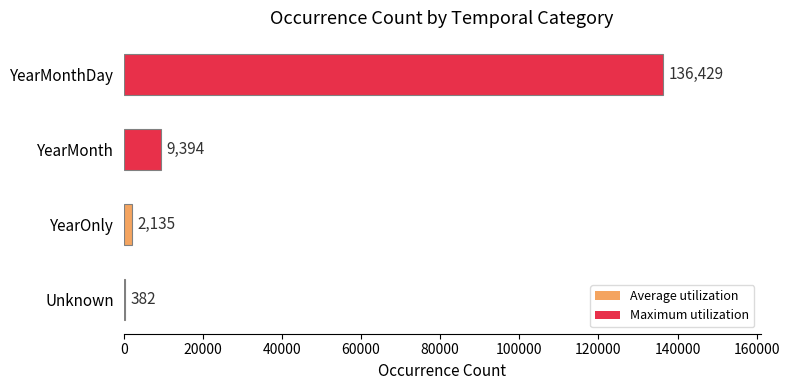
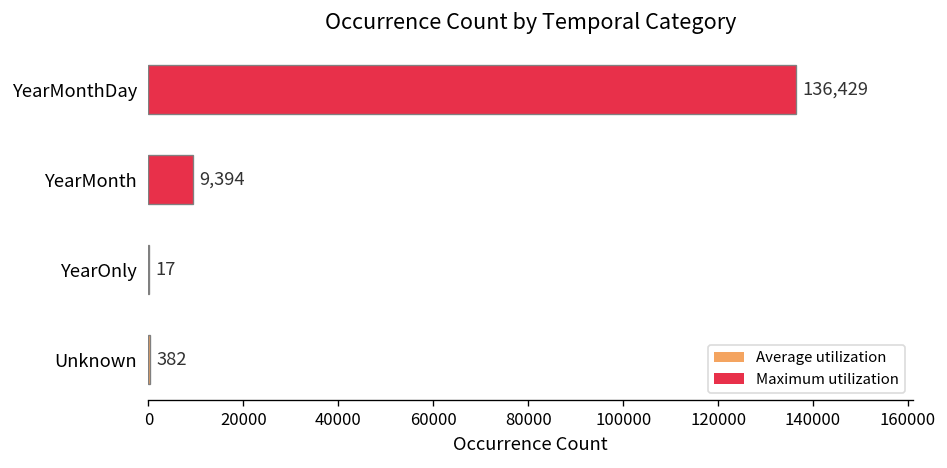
  {
    "YearMonthDay": "136,429",
    "YearMonth": "9,394",
-   "YearOnly": "2,135",
+   "YearOnly": "17",
    "Unknown": "382"
  }
